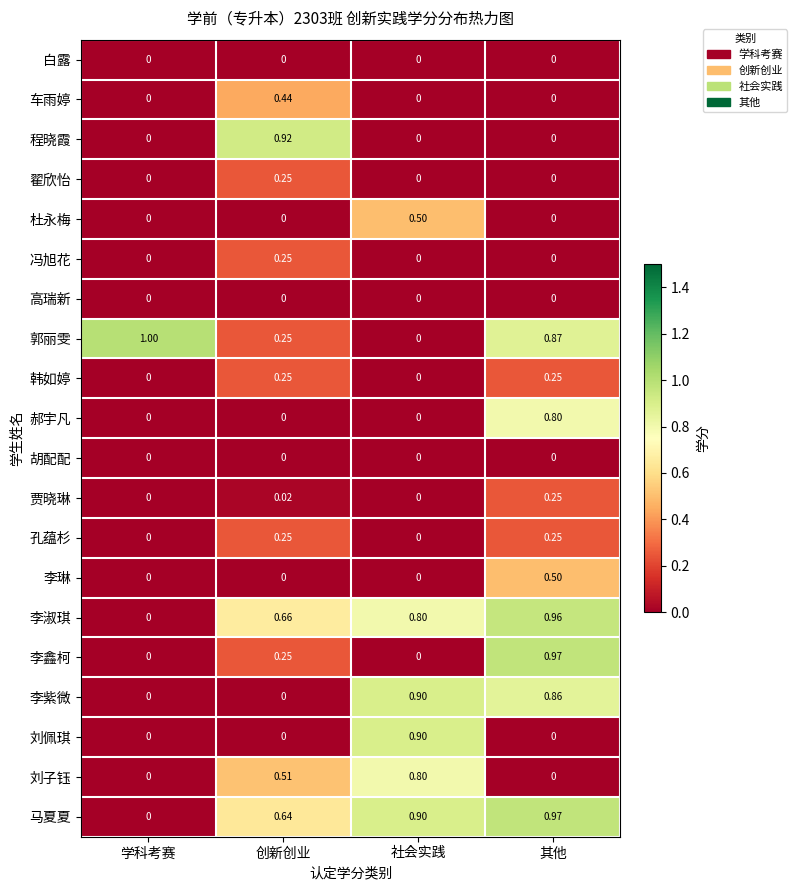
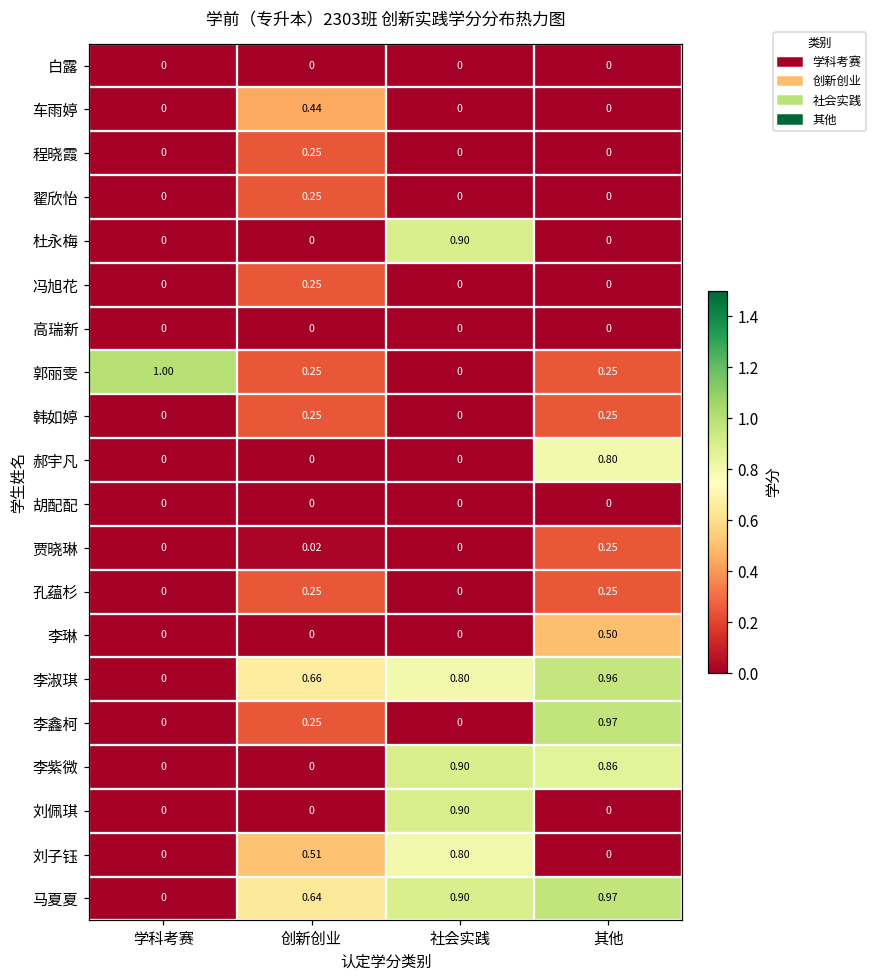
  {
    "白露": {
      "学科考赛": 0,
      "创新创业": 0,
      "社会实践": 0,
      "其他": 0
    },
    "车雨婷": {
      "学科考赛": 0,
      "创新创业": 0.44,
      "社会实践": 0,
      "其他": 0
    },
    "程晓霞": {
      "学科考赛": 0,
-     "创新创业": 0.92,
+     "创新创业": 0.25,
      "社会实践": 0,
      "其他": 0
    },
    "翟欣怡": {
      "学科考赛": 0,
      "创新创业": 0.25,
      "社会实践": 0,
      "其他": 0
    },
    "杜永梅": {
      "学科考赛": 0,
      "创新创业": 0,
-     "社会实践": 0.50,
+     "社会实践": 0.90,
      "其他": 0
    },
    "冯旭花": {
      "学科考赛": 0,
      "创新创业": 0.25,
      "社会实践": 0,
      "其他": 0
    },
    "高瑞新": {
      "学科考赛": 0,
      "创新创业": 0,
      "社会实践": 0,
      "其他": 0
    },
    "郭丽雯": {
      "学科考赛": 1.00,
      "创新创业": 0.25,
      "社会实践": 0,
-     "其他": 0.87
+     "其他": 0.25
    },
    "韩如婷": {
      "学科考赛": 0,
      "创新创业": 0.25,
      "社会实践": 0,
      "其他": 0.25
    },
    "郝宇凡": {
      "学科考赛": 0,
      "创新创业": 0,
      "社会实践": 0,
      "其他": 0.80
    },
    "胡配配": {
      "学科考赛": 0,
      "创新创业": 0,
      "社会实践": 0,
      "其他": 0
    },
    "贾晓琳": {
      "学科考赛": 0,
      "创新创业": 0.02,
      "社会实践": 0,
      "其他": 0.25
    },
    "孔蕴杉": {
      "学科考赛": 0,
      "创新创业": 0.25,
      "社会实践": 0,
      "其他": 0.25
    },
    "李琳": {
      "学科考赛": 0,
      "创新创业": 0,
      "社会实践": 0,
      "其他": 0.50
    },
    "李淑琪": {
      "学科考赛": 0,
      "创新创业": 0.66,
      "社会实践": 0.80,
      "其他": 0.96
    },
    "李鑫柯": {
      "学科考赛": 0,
      "创新创业": 0.25,
      "社会实践": 0,
      "其他": 0.97
    },
    "李紫微": {
      "学科考赛": 0,
      "创新创业": 0,
      "社会实践": 0.90,
      "其他": 0.86
    },
    "刘佩琪": {
      "学科考赛": 0,
      "创新创业": 0,
      "社会实践": 0.90,
      "其他": 0
    },
    "刘子钰": {
      "学科考赛": 0,
      "创新创业": 0.51,
      "社会实践": 0.80,
      "其他": 0
    },
    "马夏夏": {
      "学科考赛": 0,
      "创新创业": 0.64,
      "社会实践": 0.90,
      "其他": 0.97
    }
  }
